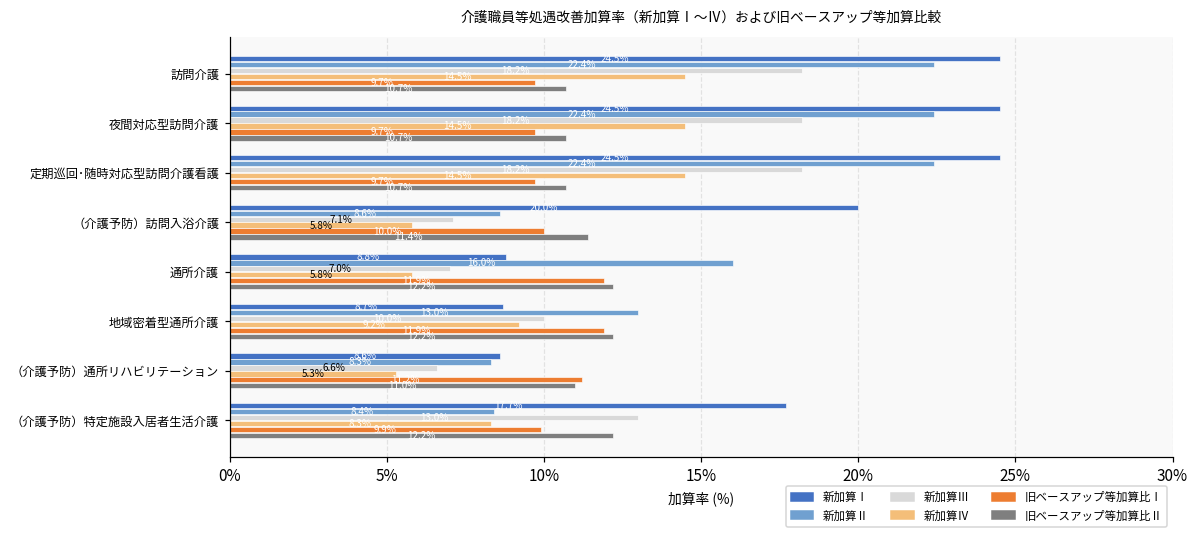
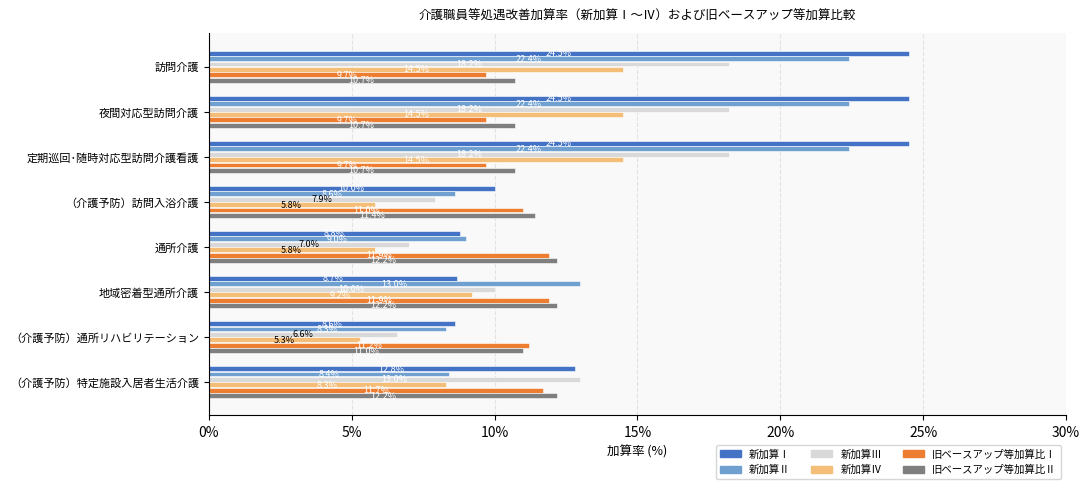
  {
    "新加算Ⅰ": {
-     "（介護予防）訪問入浴介護": "20.0%",
+     "（介護予防）訪問入浴介護": "10.0%",
      "通所介護": "8.8%",
      "地域密着型通所介護": "8.7%",
      "（介護予防）通所リハビリテーション": "8.6%",
-     "（介護予防）特定施設入居者生活介護": "17.7%"
+     "（介護予防）特定施設入居者生活介護": "12.8%"
    },
    "新加算Ⅱ": {
      "訪問介護": "22.4%",
      "夜間対応型訪問介護": "22.4%",
      "定期巡回･随時対応型訪問介護看護": "22.4%",
      "（介護予防）訪問入浴介護": "8.6%",
-     "通所介護": "16.0%",
+     "通所介護": "9.0%",
      "地域密着型通所介護": "13.0%",
      "（介護予防）通所リハビリテーション": "8.3%",
      "（介護予防）特定施設入居者生活介護": "8.4%"
    },
    "新加算Ⅲ": {
-     "（介護予防）訪問入浴介護": "7.1%",
+     "（介護予防）訪問入浴介護": "7.9%",
      "通所介護": "7.0%",
      "（介護予防）通所リハビリテーション": "6.6%"
    },
    "新加算Ⅳ": {
      "訪問介護": "14.5%",
      "定期巡回･随時対応型訪問介護看護": "14.5%",
      "（介護予防）訪問入浴介護": "5.8%",
      "通所介護": "5.8%",
      "地域密着型通所介護": "9.2%",
      "（介護予防）通所リハビリテーション": "5.3%",
      "（介護予防）特定施設入居者生活介護": "8.3%"
    },
    "旧ベースアップ等加算比Ⅰ": {
-     "（介護予防）訪問入浴介護": "10.0%",
-     "（介護予防）特定施設入居者生活介護": "9.9%"
+     "（介護予防）訪問入浴介護": "11.0%",
+     "（介護予防）特定施設入居者生活介護": "11.7%"
    },
    "旧ベースアップ等加算比Ⅱ": {
      "訪問介護": "10.7%",
      "夜間対応型訪問介護": "10.7%",
      "定期巡回･随時対応型訪問介護看護": "10.7%",
      "（介護予防）訪問入浴介護": "11.4%",
      "（介護予防）特定施設入居者生活介護": "12.2%"
    }
  }
